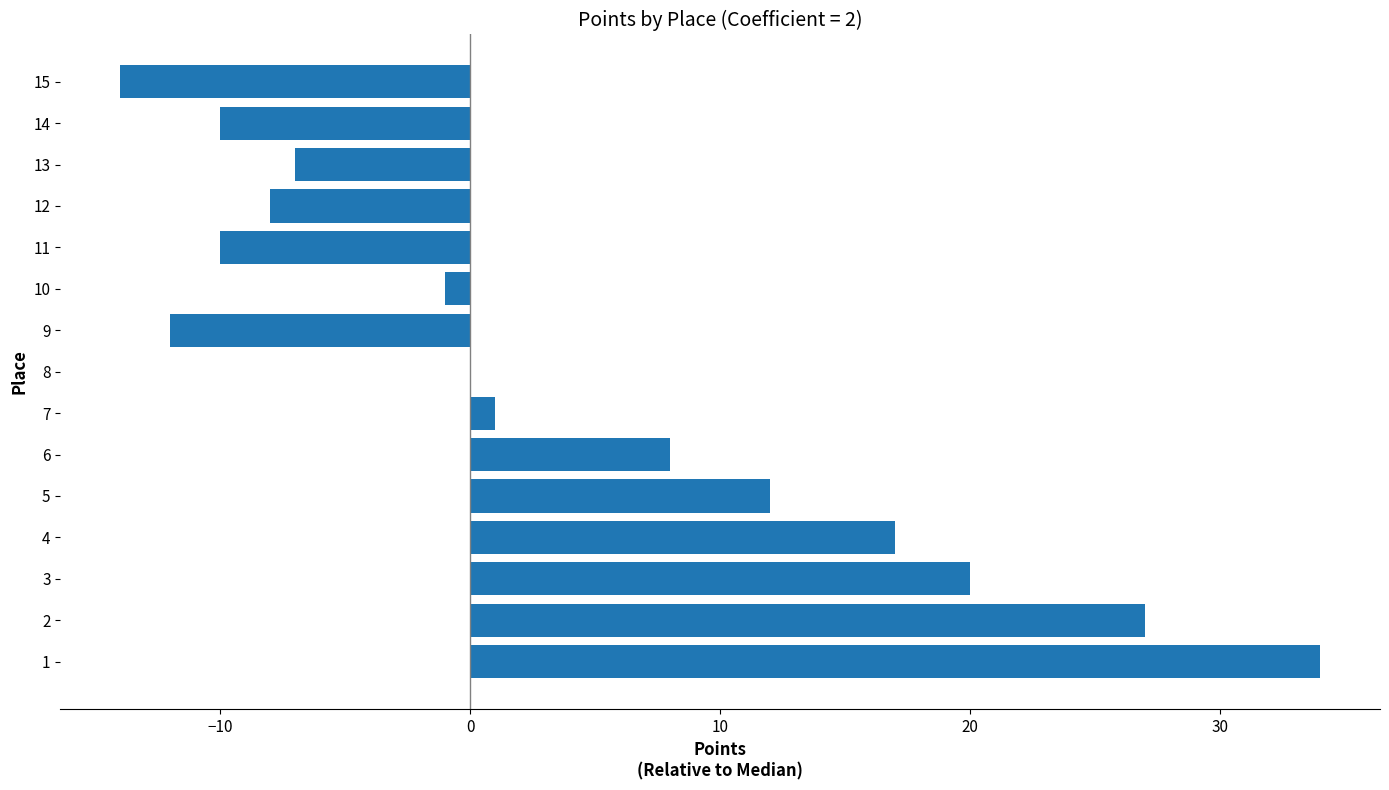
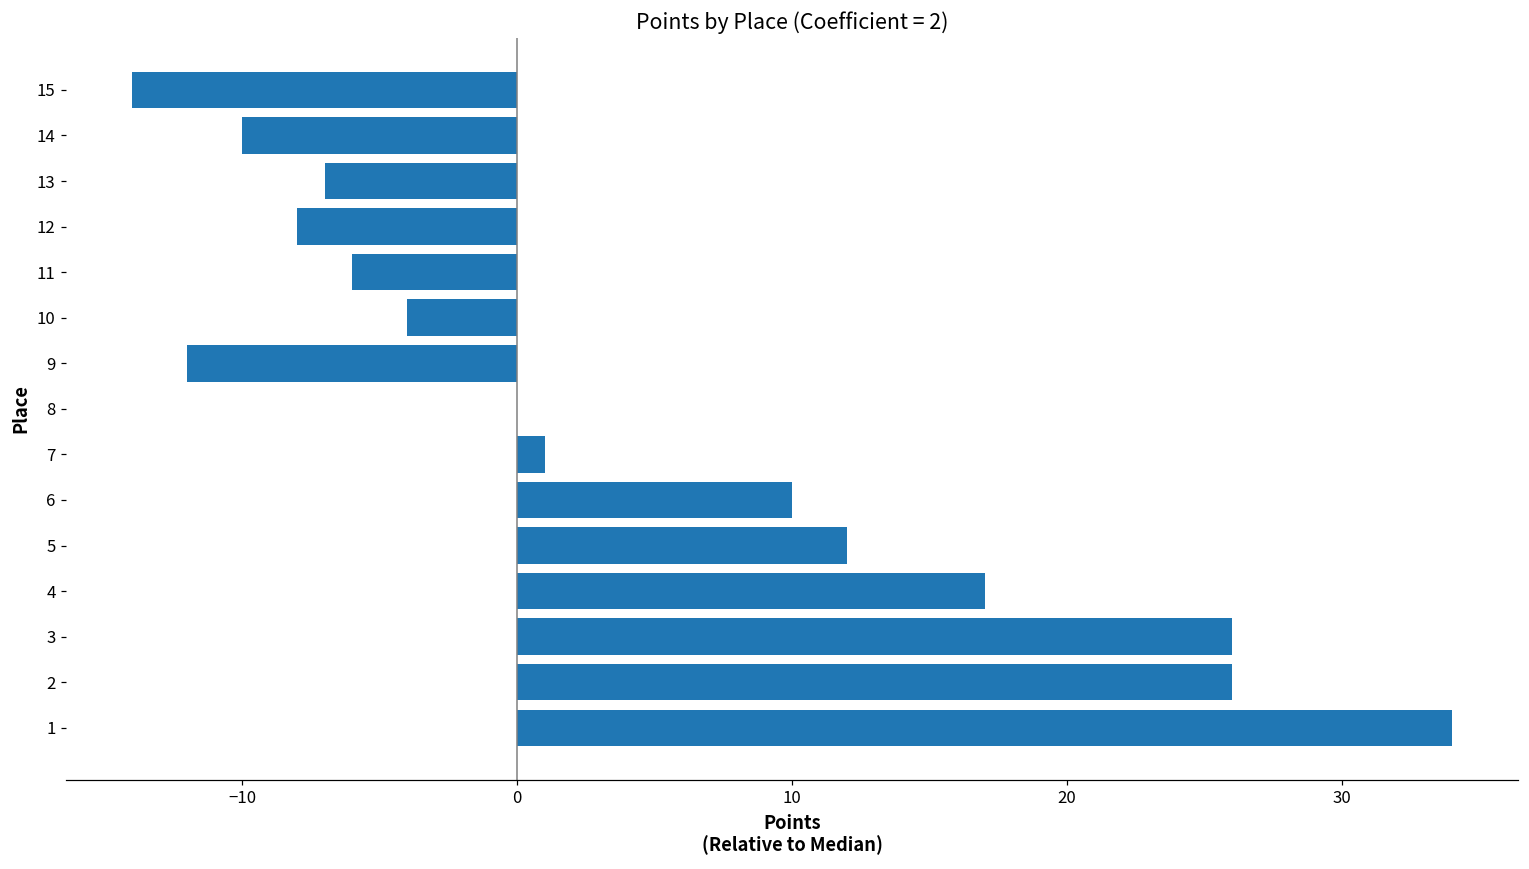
  {
    "15": -14.0,
    "14": -10.0,
    "13": -7.0,
    "12": -8.0,
-   "11": -10.0,
-   "10": -1.0,
+   "11": -6.0,
+   "10": -4.0,
    "9": -12.0,
    "8": 0.0,
    "7": 1.0,
-   "6": 8.0,
+   "6": 10.0,
    "5": 12.0,
    "4": 17.0,
-   "3": 20.0,
-   "2": 27.0,
+   "3": 26.0,
+   "2": 26.0,
    "1": 34.0
  }
